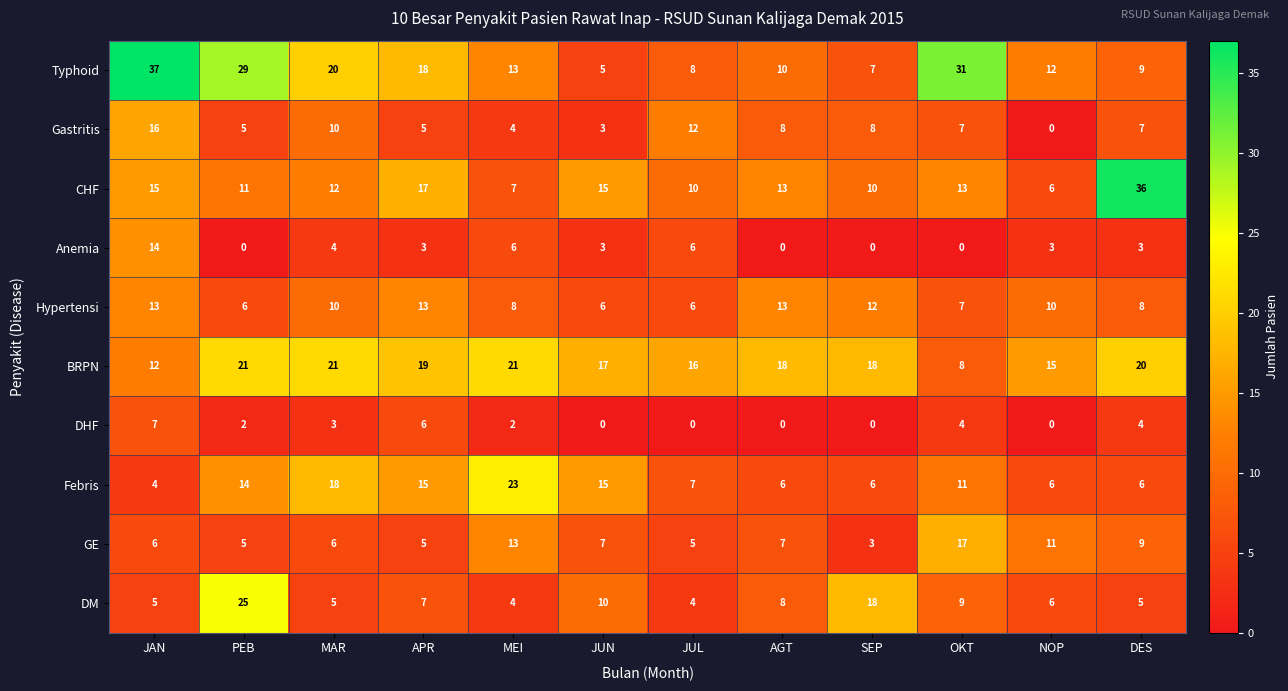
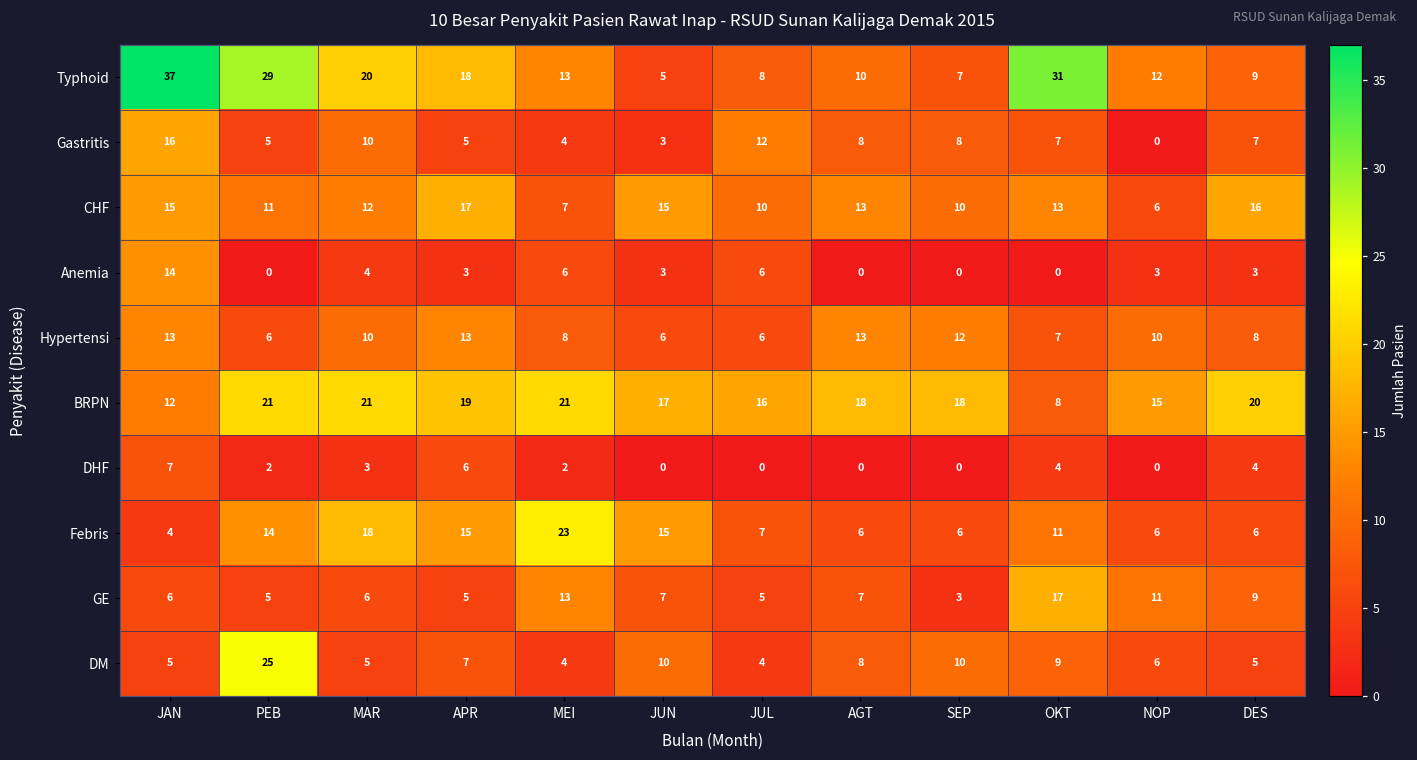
  {
    "Typhoid": {
      "JAN": 37,
      "PEB": 29,
      "MAR": 20,
      "APR": 18,
      "MEI": 13,
      "JUN": 5,
      "JUL": 8,
      "AGT": 10,
      "SEP": 7,
      "OKT": 31,
      "NOP": 12,
      "DES": 9
    },
    "Gastritis": {
      "JAN": 16,
      "PEB": 5,
      "MAR": 10,
      "APR": 5,
      "MEI": 4,
      "JUN": 3,
      "JUL": 12,
      "AGT": 8,
      "SEP": 8,
      "OKT": 7,
      "NOP": 0,
      "DES": 7
    },
    "CHF": {
      "JAN": 15,
      "PEB": 11,
      "MAR": 12,
      "APR": 17,
      "MEI": 7,
      "JUN": 15,
      "JUL": 10,
      "AGT": 13,
      "SEP": 10,
      "OKT": 13,
      "NOP": 6,
-     "DES": 36
+     "DES": 16
    },
    "Anemia": {
      "JAN": 14,
      "PEB": 0,
      "MAR": 4,
      "APR": 3,
      "MEI": 6,
      "JUN": 3,
      "JUL": 6,
      "AGT": 0,
      "SEP": 0,
      "OKT": 0,
      "NOP": 3,
      "DES": 3
    },
    "Hypertensi": {
      "JAN": 13,
      "PEB": 6,
      "MAR": 10,
      "APR": 13,
      "MEI": 8,
      "JUN": 6,
      "JUL": 6,
      "AGT": 13,
      "SEP": 12,
      "OKT": 7,
      "NOP": 10,
      "DES": 8
    },
    "BRPN": {
      "JAN": 12,
      "PEB": 21,
      "MAR": 21,
      "APR": 19,
      "MEI": 21,
      "JUN": 17,
      "JUL": 16,
      "AGT": 18,
      "SEP": 18,
      "OKT": 8,
      "NOP": 15,
      "DES": 20
    },
    "DHF": {
      "JAN": 7,
      "PEB": 2,
      "MAR": 3,
      "APR": 6,
      "MEI": 2,
      "JUN": 0,
      "JUL": 0,
      "AGT": 0,
      "SEP": 0,
      "OKT": 4,
      "NOP": 0,
      "DES": 4
    },
    "Febris": {
      "JAN": 4,
      "PEB": 14,
      "MAR": 18,
      "APR": 15,
      "MEI": 23,
      "JUN": 15,
      "JUL": 7,
      "AGT": 6,
      "SEP": 6,
      "OKT": 11,
      "NOP": 6,
      "DES": 6
    },
    "GE": {
      "JAN": 6,
      "PEB": 5,
      "MAR": 6,
      "APR": 5,
      "MEI": 13,
      "JUN": 7,
      "JUL": 5,
      "AGT": 7,
      "SEP": 3,
      "OKT": 17,
      "NOP": 11,
      "DES": 9
    },
    "DM": {
      "JAN": 5,
      "PEB": 25,
      "MAR": 5,
      "APR": 7,
      "MEI": 4,
      "JUN": 10,
      "JUL": 4,
      "AGT": 8,
-     "SEP": 18,
+     "SEP": 10,
      "OKT": 9,
      "NOP": 6,
      "DES": 5
    }
  }
